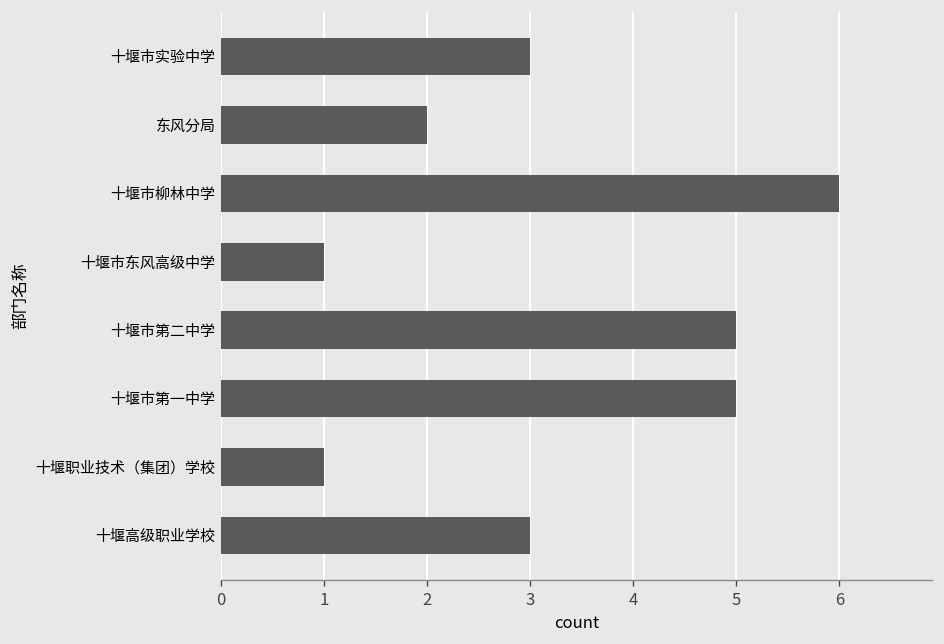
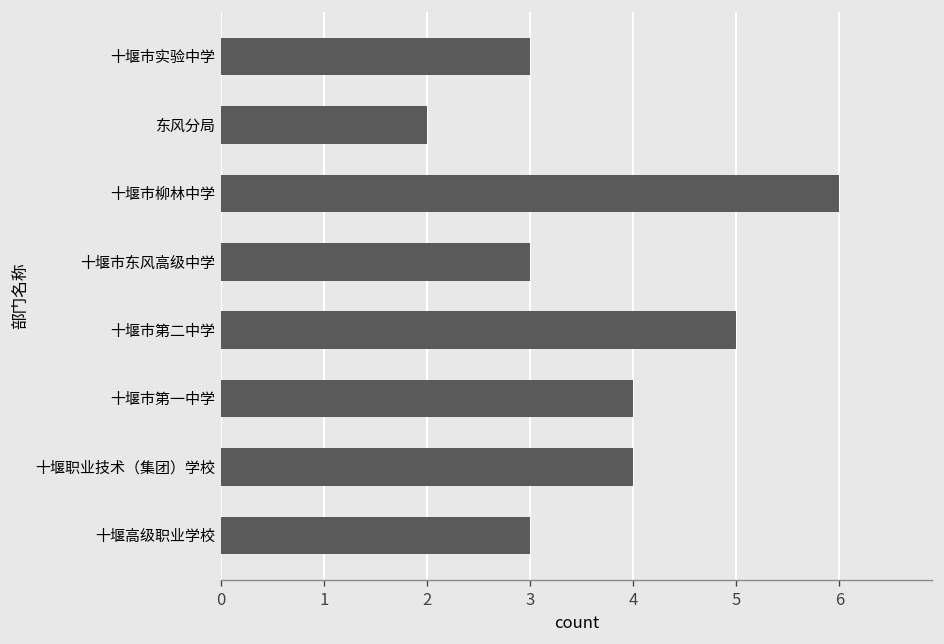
  {
    "十堰市实验中学": 3,
    "东风分局": 2,
    "十堰市柳林中学": 6,
-   "十堰市东风高级中学": 1,
+   "十堰市东风高级中学": 3,
    "十堰市第二中学": 5,
-   "十堰市第一中学": 5,
-   "十堰职业技术（集团）学校": 1,
+   "十堰市第一中学": 4,
+   "十堰职业技术（集团）学校": 4,
    "十堰高级职业学校": 3
  }
